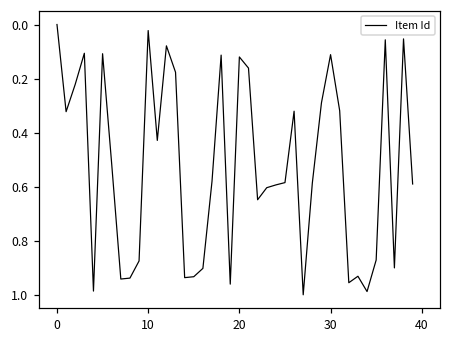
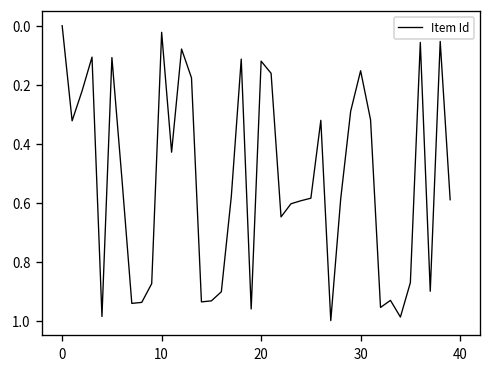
  {
    "0": 0.00,
    "10": 0.02,
    "20": 0.12,
-   "30": 0.11
+   "30": 0.15
  }
